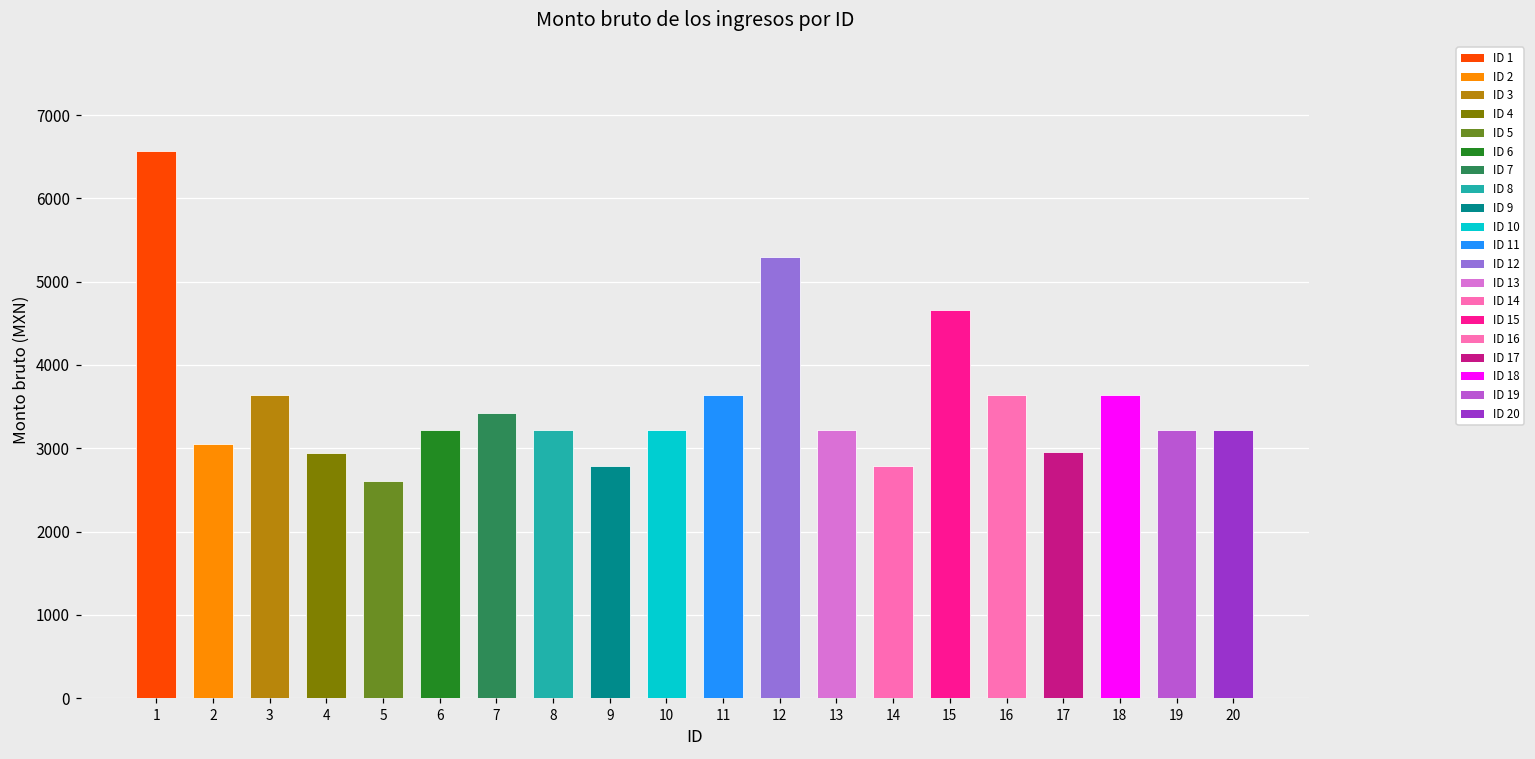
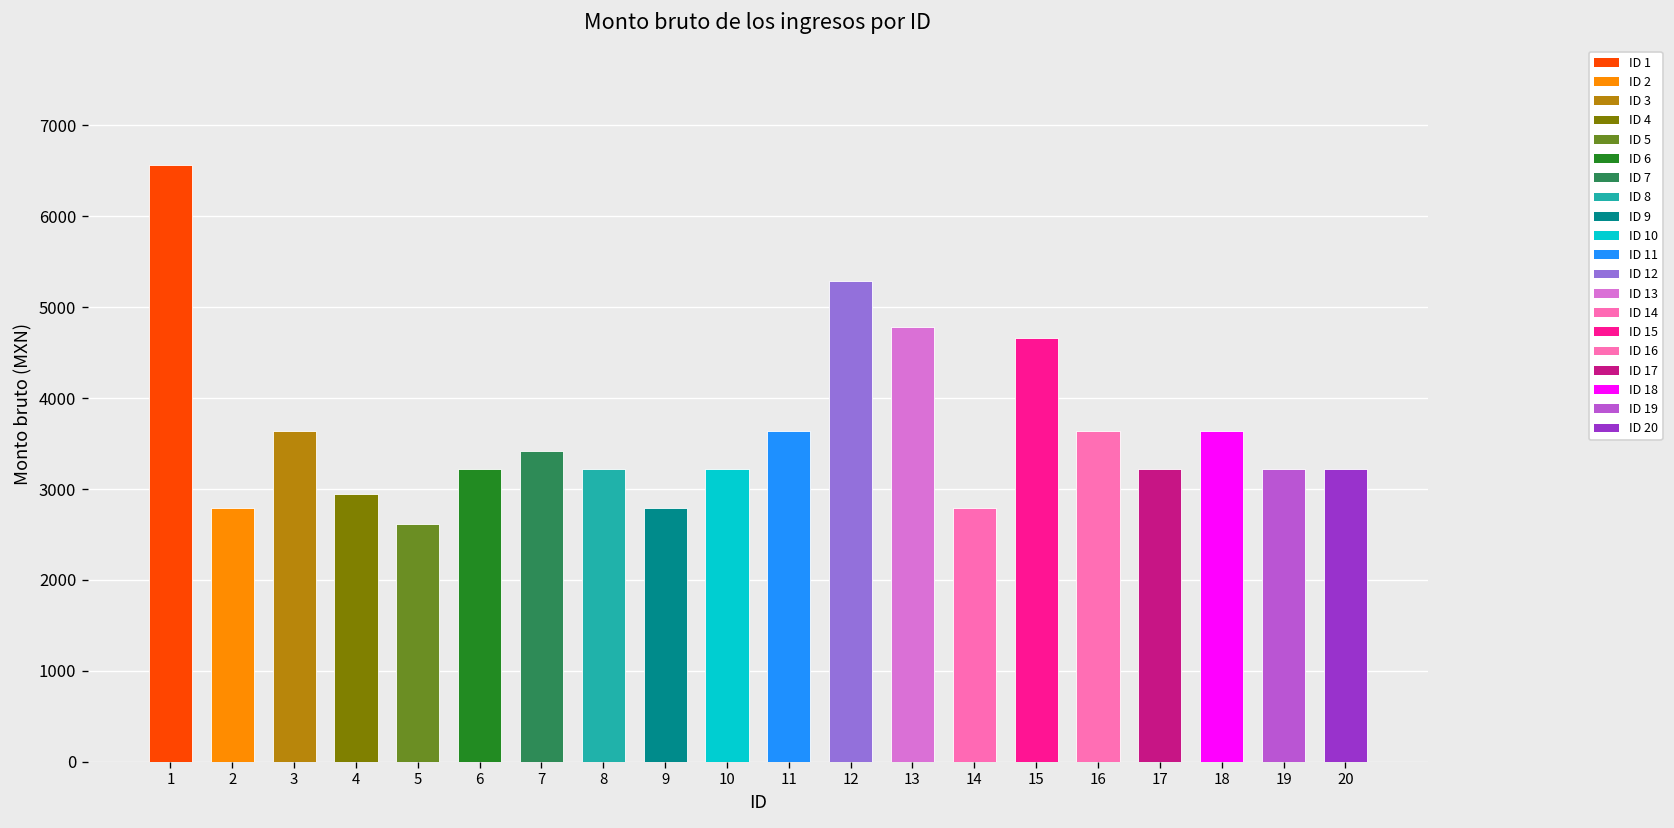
  {
    "1": 6600,
-   "2": 3100,
+   "2": 2800,
    "3": 3600,
    "4": 2900,
    "5": 2600,
    "6": 3200,
    "7": 3400,
    "8": 3200,
    "9": 2800,
    "10": 3200,
    "11": 3600,
    "12": 5300,
-   "13": 3200,
+   "13": 4800,
    "14": 2800,
    "15": 4700,
    "16": 3600,
-   "17": 3000,
+   "17": 3200,
    "18": 3600,
    "19": 3200,
    "20": 3200
  }
